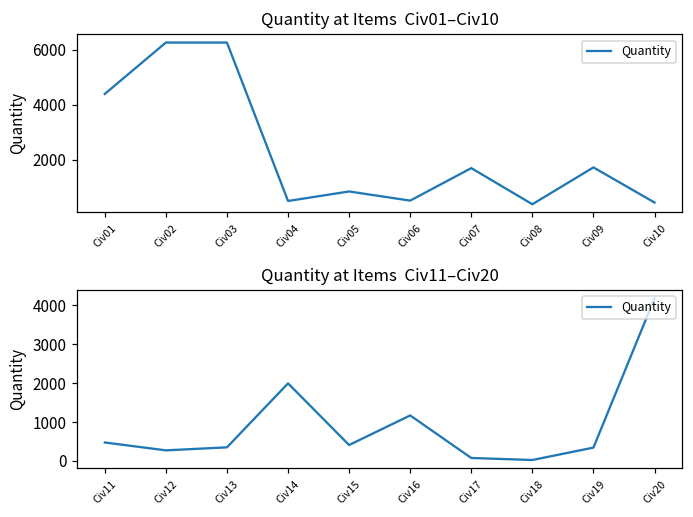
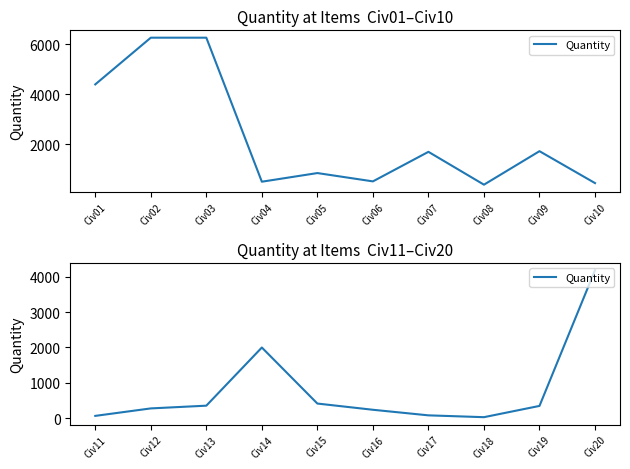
  {
    "Quantity at Items Civ01–Civ10": {
      "Civ01": 4400,
      "Civ02": 6300,
      "Civ03": 6300,
      "Civ04": 500,
      "Civ05": 900,
      "Civ06": 500,
      "Civ07": 1700,
      "Civ08": 400,
      "Civ09": 1700,
      "Civ10": 400
    },
    "Quantity at Items Civ11–Civ20": {
-     "Civ11": 500,
+     "Civ11": 100,
      "Civ12": 300,
      "Civ13": 400,
      "Civ14": 2000,
      "Civ15": 400,
-     "Civ16": 1200,
+     "Civ16": 200,
      "Civ17": 100,
      "Civ18": 0,
      "Civ19": 300
    }
  }
